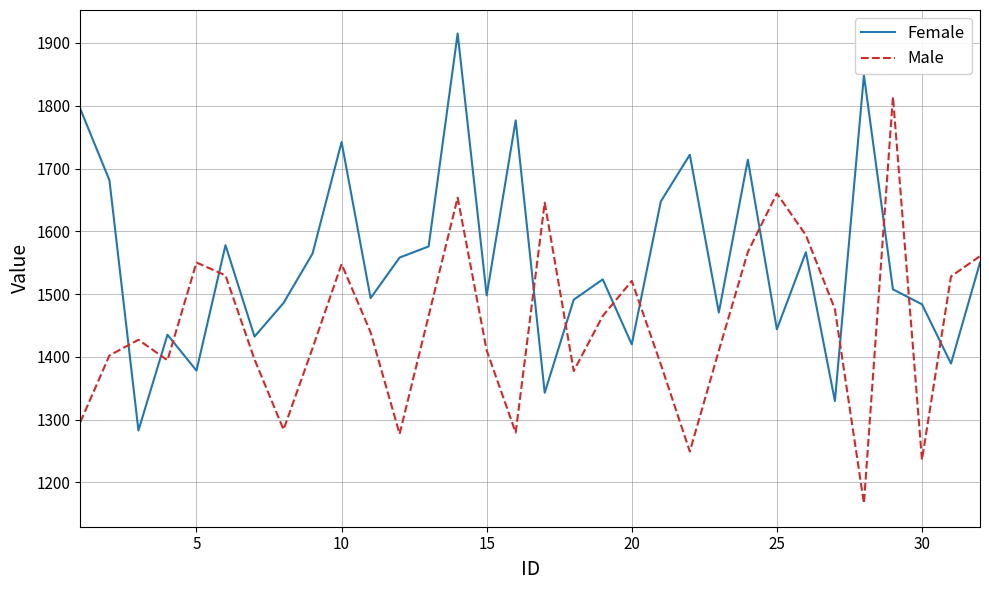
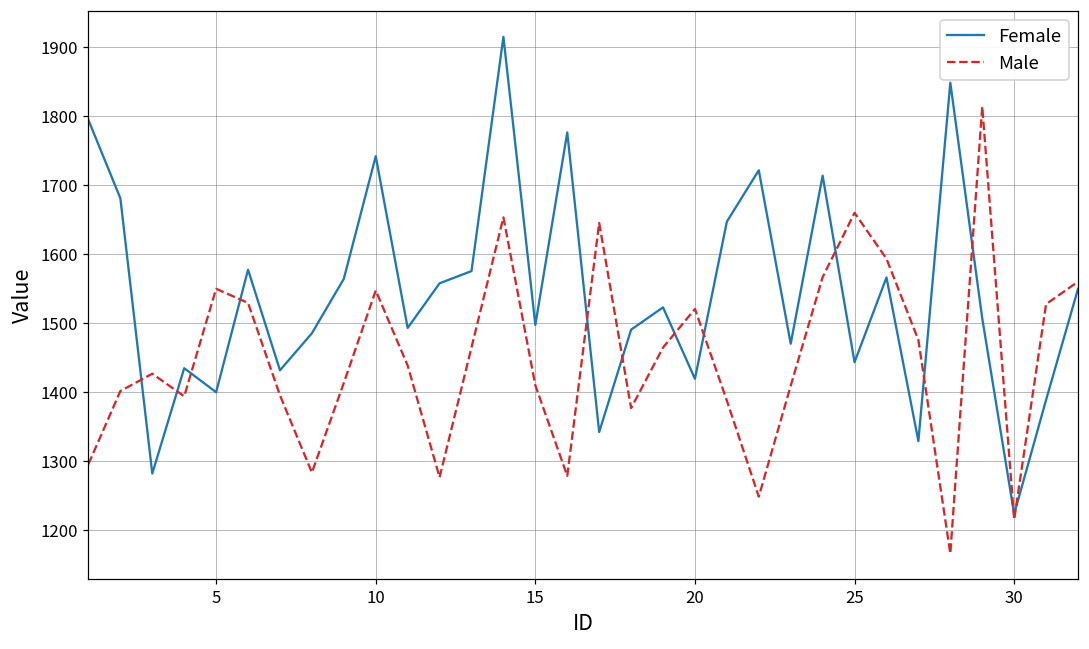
  {
    "Female": {
-     "5": 1380,
+     "5": 1400,
      "10": 1740,
      "15": 1500,
      "20": 1420,
      "25": 1440,
-     "30": 1480
+     "30": 1220
    },
    "Male": {
      "5": 1550,
      "10": 1550,
      "15": 1410,
      "20": 1520,
      "25": 1660,
-     "30": 1240
+     "30": 1220
    }
  }
